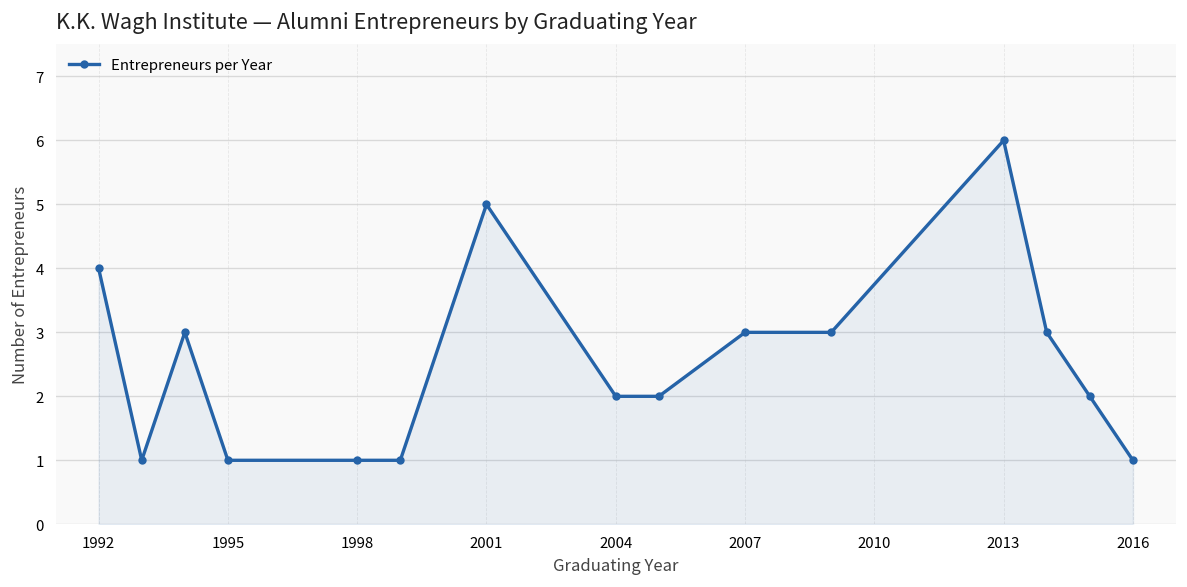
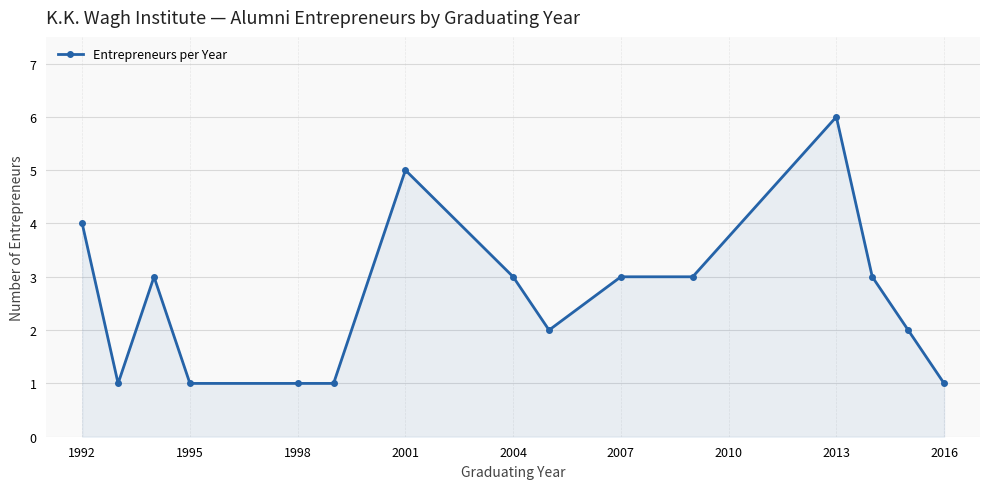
  {
    "1992": 4,
    "1995": 1,
    "1998": 1,
    "2001": 5,
-   "2004": 2,
+   "2004": 3,
    "2007": 3,
    "2013": 6,
    "2016": 1
  }
